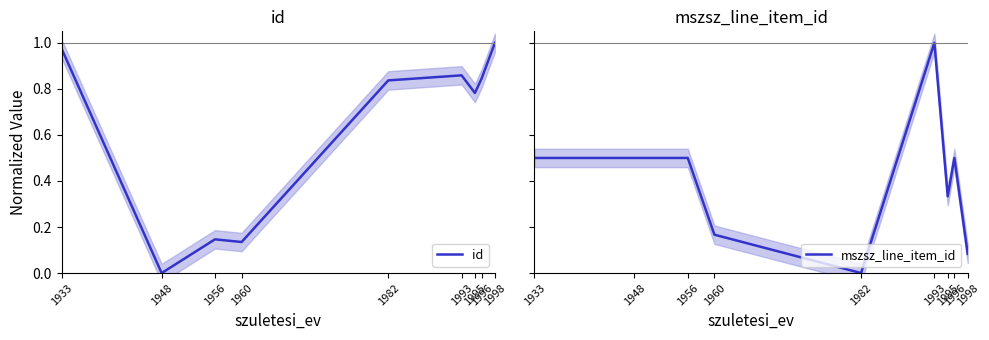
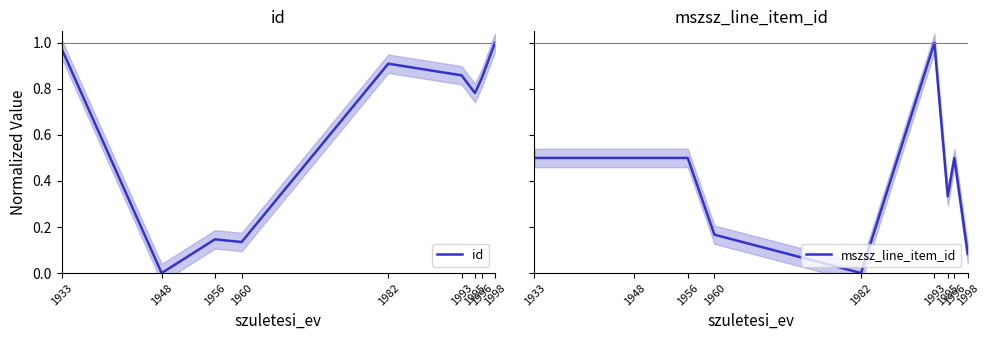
  {
    "id": {
      "id": {
        "1933": 0.97,
        "1948": 0.00,
        "1956": 0.15,
        "1960": 0.13,
-       "1982": 0.84,
+       "1982": 0.91,
        "1993": 0.86,
        "1995": 0.78,
        "1996": 0.84,
        "1998": 1.00
      }
    }
  }
